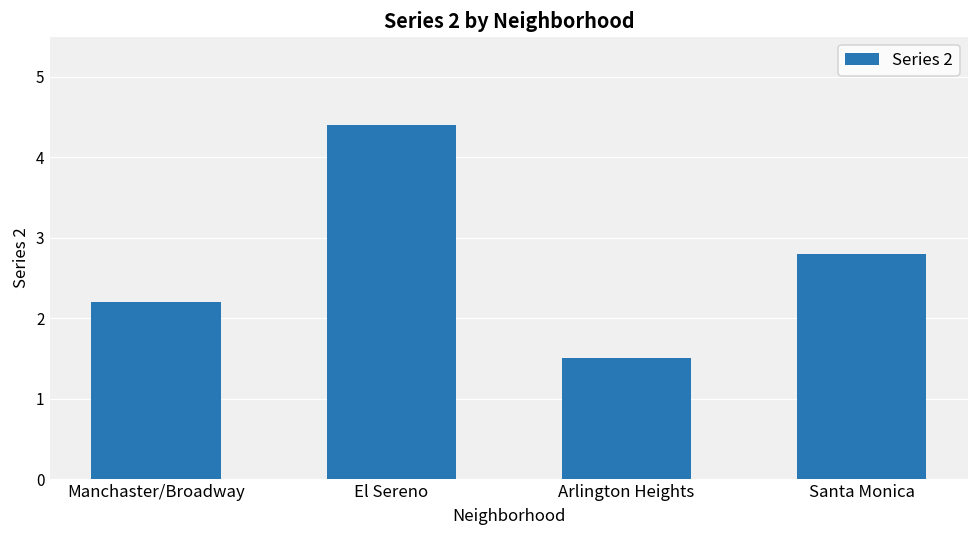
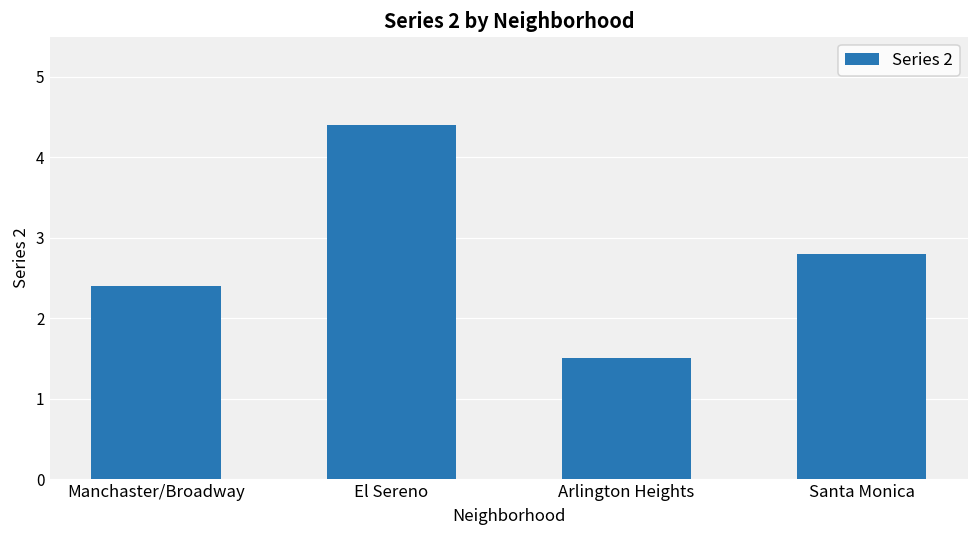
  {
-   "Manchaster/Broadway": 2.2,
+   "Manchaster/Broadway": 2.4,
    "El Sereno": 4.4,
    "Arlington Heights": 1.5,
    "Santa Monica": 2.8
  }
